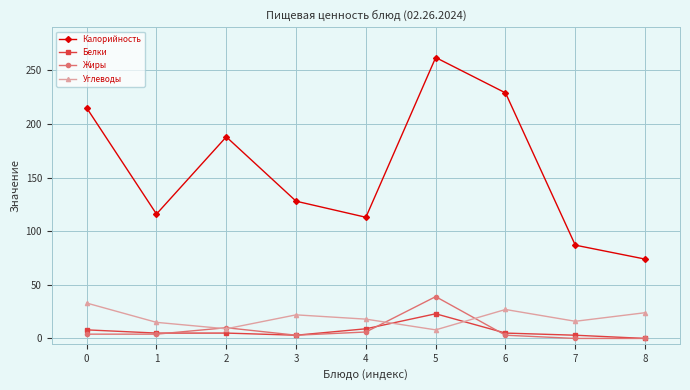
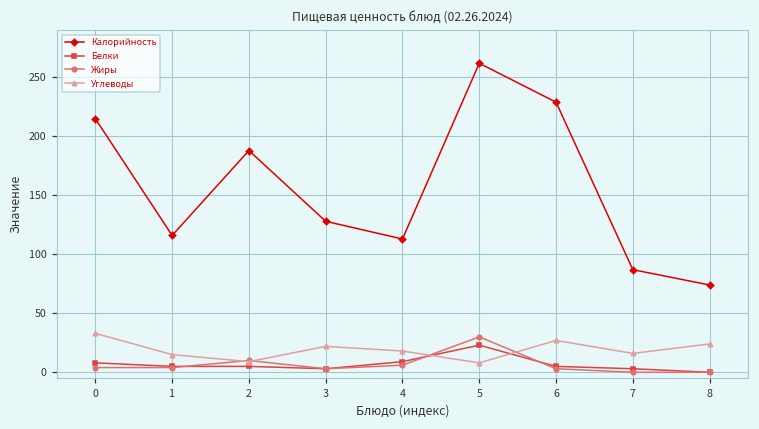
  {
    "Калорийность": {
      "0": 215,
      "1": 116,
      "2": 188,
      "3": 128,
      "4": 113,
      "5": 262,
      "6": 229,
      "7": 87,
      "8": 74
    },
    "Белки": {
      "0": 8,
      "2": 5,
      "4": 9,
      "5": 23,
      "7": 3
    },
    "Жиры": {
      "0": 4,
      "4": 6,
-     "5": 39,
+     "5": 30,
      "7": 0
    },
    "Углеводы": {
      "0": 33,
      "1": 15,
      "3": 22,
      "4": 18,
      "5": 8,
      "6": 27,
      "7": 16,
      "8": 24
    }
  }
